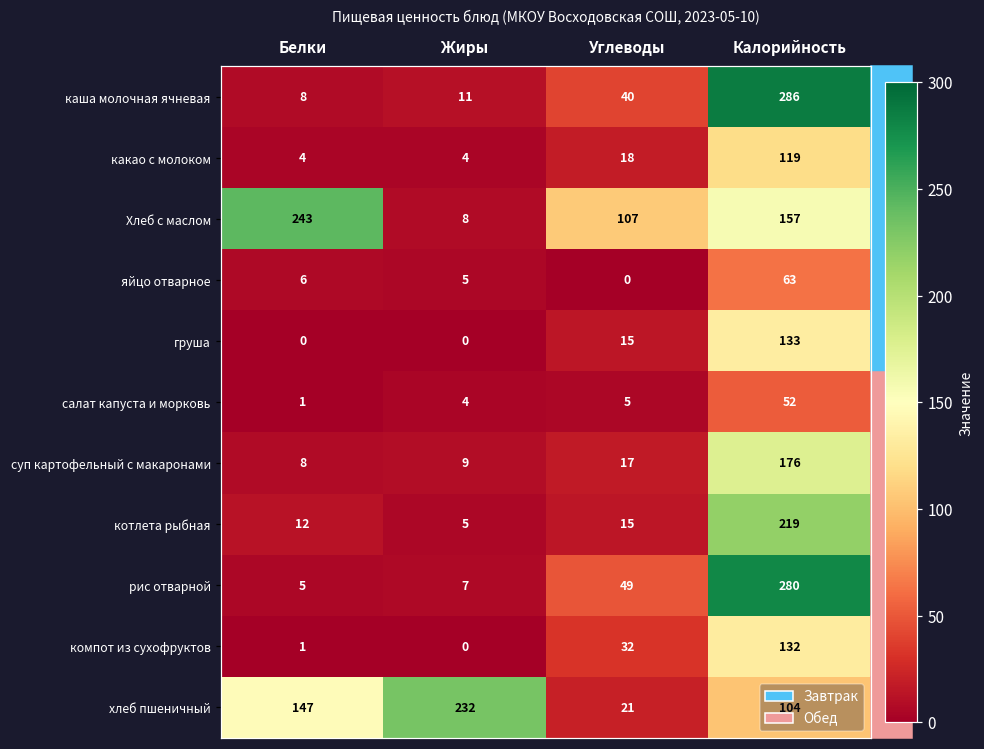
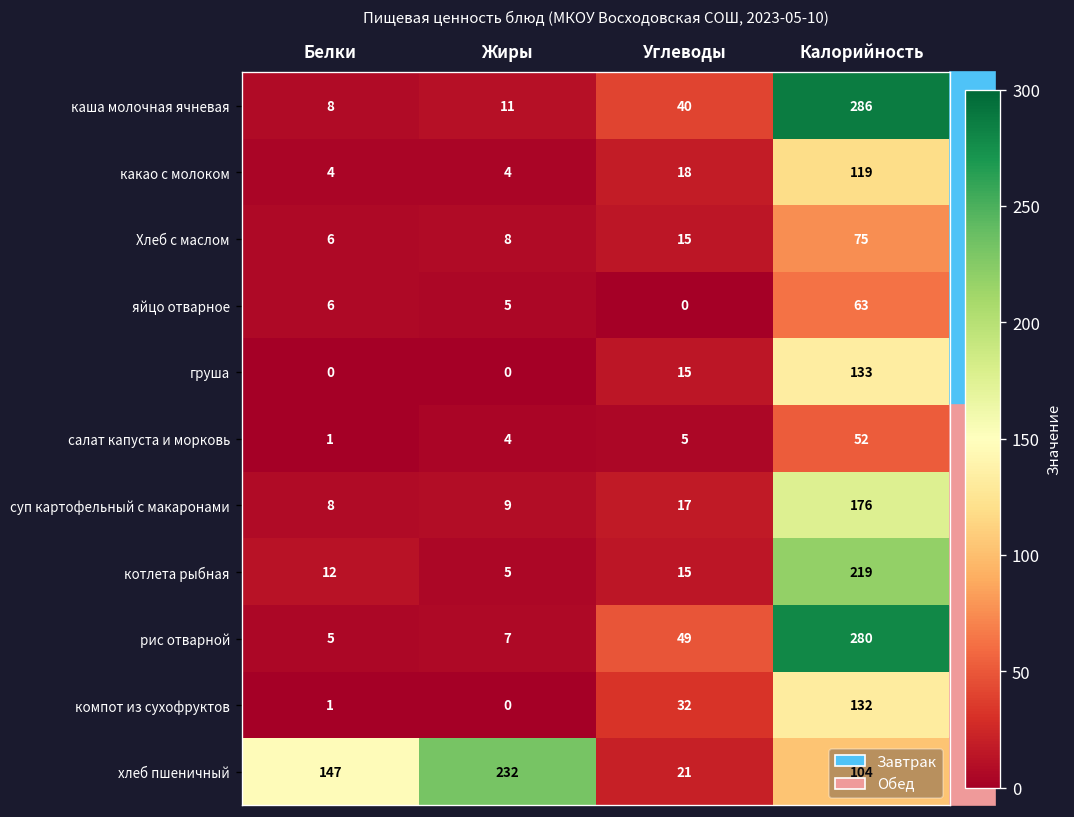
  {
    "каша молочная ячневая": {
      "Белки": 8,
      "Жиры": 11,
      "Углеводы": 40,
      "Калорийность": 286
    },
    "какао с молоком": {
      "Белки": 4,
      "Жиры": 4,
      "Углеводы": 18,
      "Калорийность": 119
    },
    "Хлеб с маслом": {
-     "Белки": 243,
+     "Белки": 6,
      "Жиры": 8,
-     "Углеводы": 107,
-     "Калорийность": 157
+     "Углеводы": 15,
+     "Калорийность": 75
    },
    "яйцо отварное": {
      "Белки": 6,
      "Жиры": 5,
      "Углеводы": 0,
      "Калорийность": 63
    },
    "груша": {
      "Белки": 0,
      "Жиры": 0,
      "Углеводы": 15,
      "Калорийность": 133
    },
    "салат капуста и морковь": {
      "Белки": 1,
      "Жиры": 4,
      "Углеводы": 5,
      "Калорийность": 52
    },
    "суп картофельный с макаронами": {
      "Белки": 8,
      "Жиры": 9,
      "Углеводы": 17,
      "Калорийность": 176
    },
    "котлета рыбная": {
      "Белки": 12,
      "Жиры": 5,
      "Углеводы": 15,
      "Калорийность": 219
    },
    "рис отварной": {
      "Белки": 5,
      "Жиры": 7,
      "Углеводы": 49,
      "Калорийность": 280
    },
    "компот из сухофруктов": {
      "Белки": 1,
      "Жиры": 0,
      "Углеводы": 32,
      "Калорийность": 132
    },
    "хлеб пшеничный": {
      "Белки": 147,
      "Жиры": 232,
      "Углеводы": 21
    }
  }
